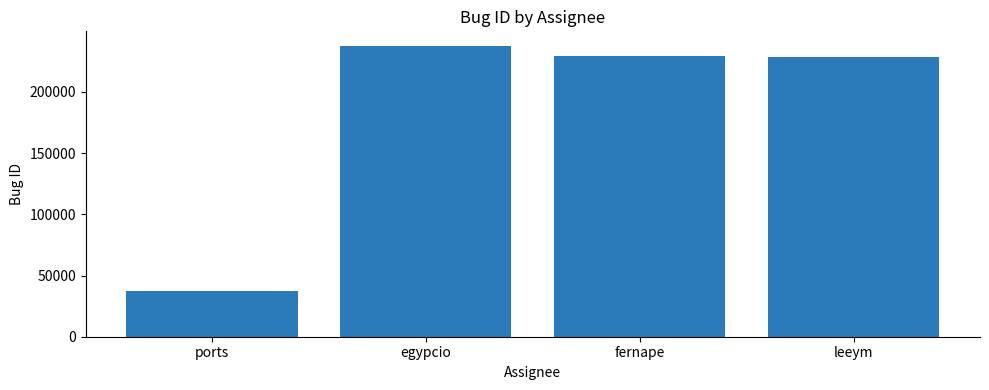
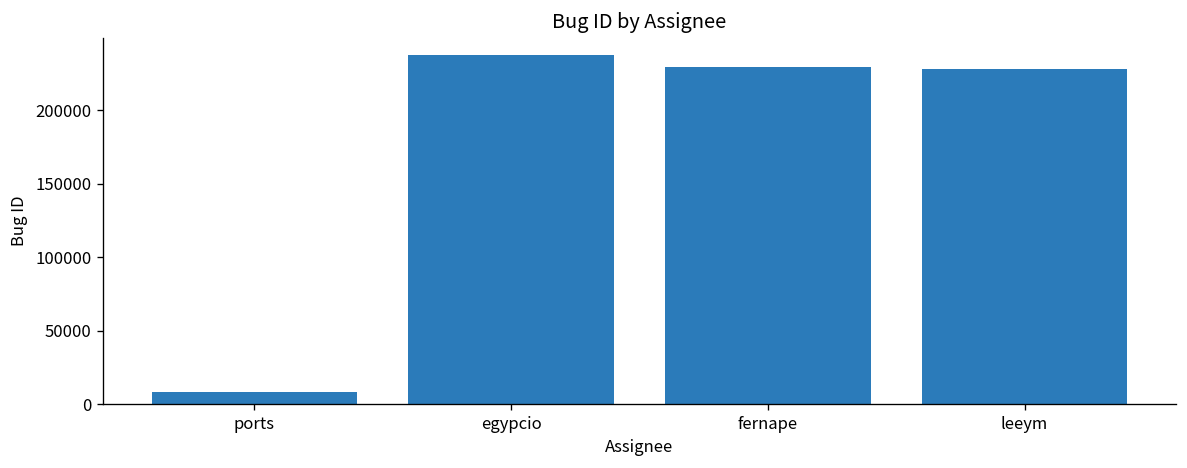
  {
-   "ports": 38000,
+   "ports": 9000,
    "egypcio": 238000,
    "fernape": 229000,
    "leeym": 228000
  }
